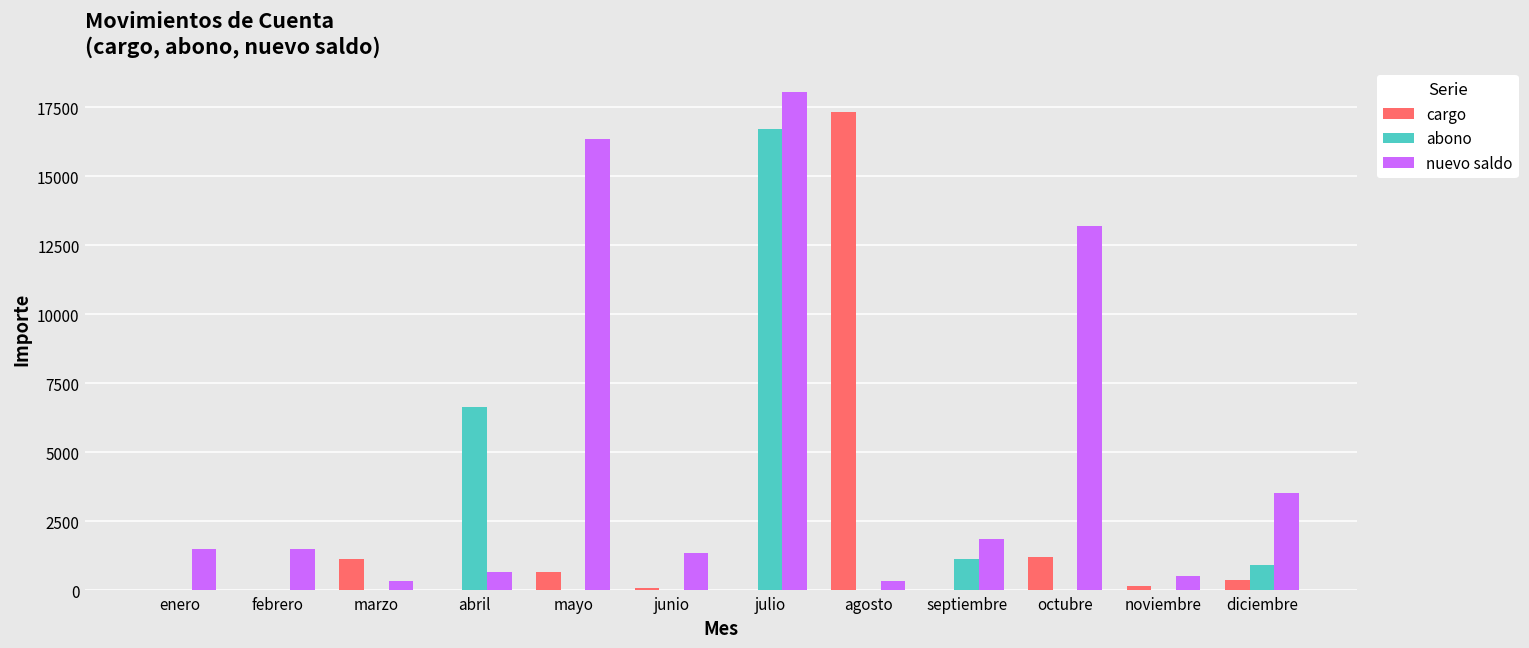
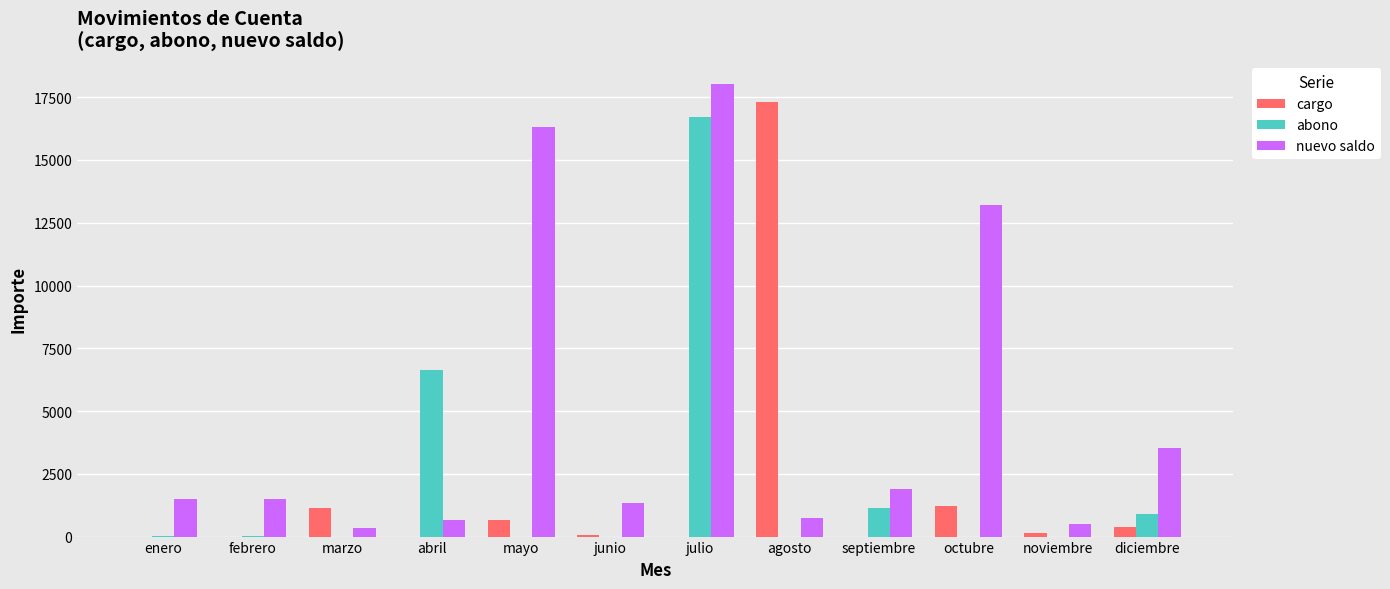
  {
    "cargo": {
      "enero": 0,
      "febrero": 0,
      "marzo": 1200,
      "abril": 0,
      "mayo": 700,
      "julio": 0,
      "agosto": 17300,
      "septiembre": 0,
      "octubre": 1200,
      "noviembre": 100,
      "diciembre": 400
    },
    "abono": {
      "marzo": 0,
      "abril": 6600,
      "mayo": 0,
      "junio": 0,
      "julio": 16700,
      "agosto": 0,
      "septiembre": 1100,
      "octubre": 0,
      "noviembre": 0,
      "diciembre": 900
    },
    "nuevo saldo": {
      "enero": 1500,
      "febrero": 1500,
      "marzo": 400,
      "abril": 600,
      "mayo": 16300,
      "junio": 1300,
      "julio": 18000,
-     "agosto": 400,
+     "agosto": 700,
      "septiembre": 1900,
      "octubre": 13200,
      "noviembre": 500,
      "diciembre": 3500
    }
  }
